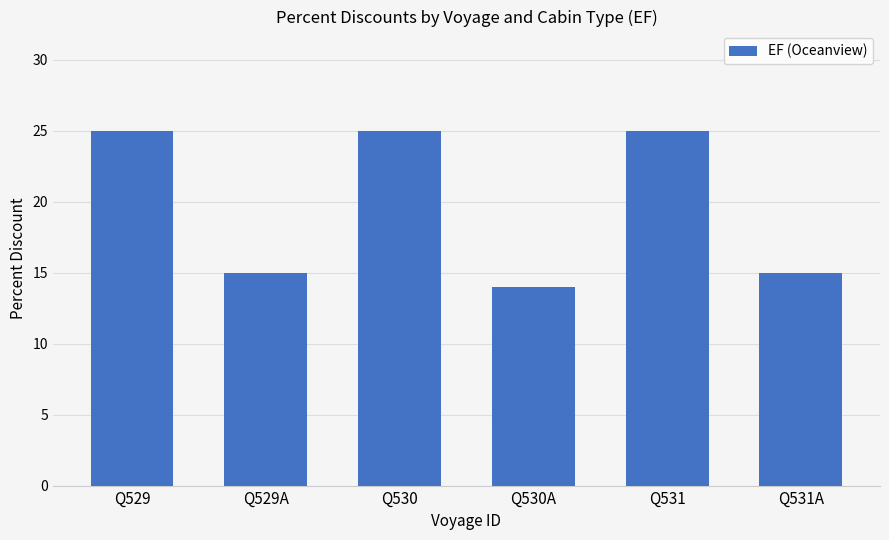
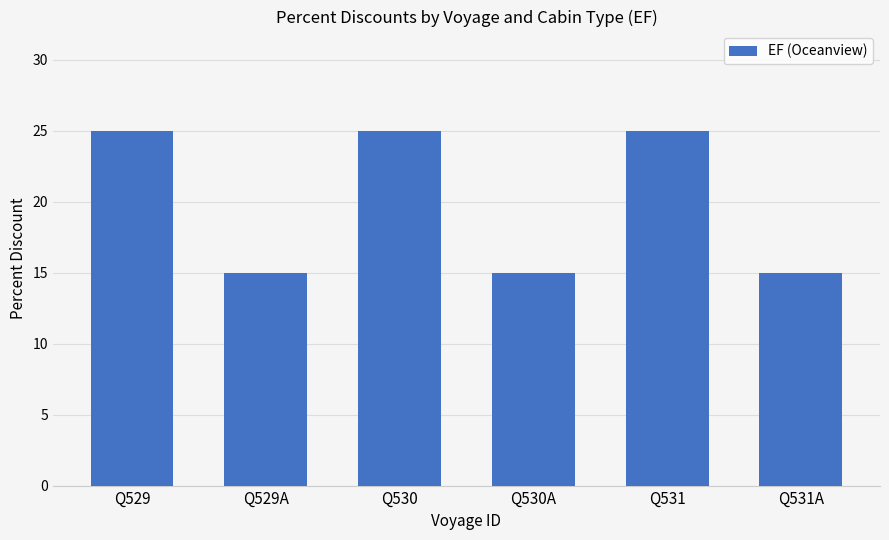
  {
    "Q529": 25,
    "Q529A": 15,
    "Q530": 25,
-   "Q530A": 14,
+   "Q530A": 15,
    "Q531": 25,
    "Q531A": 15
  }
